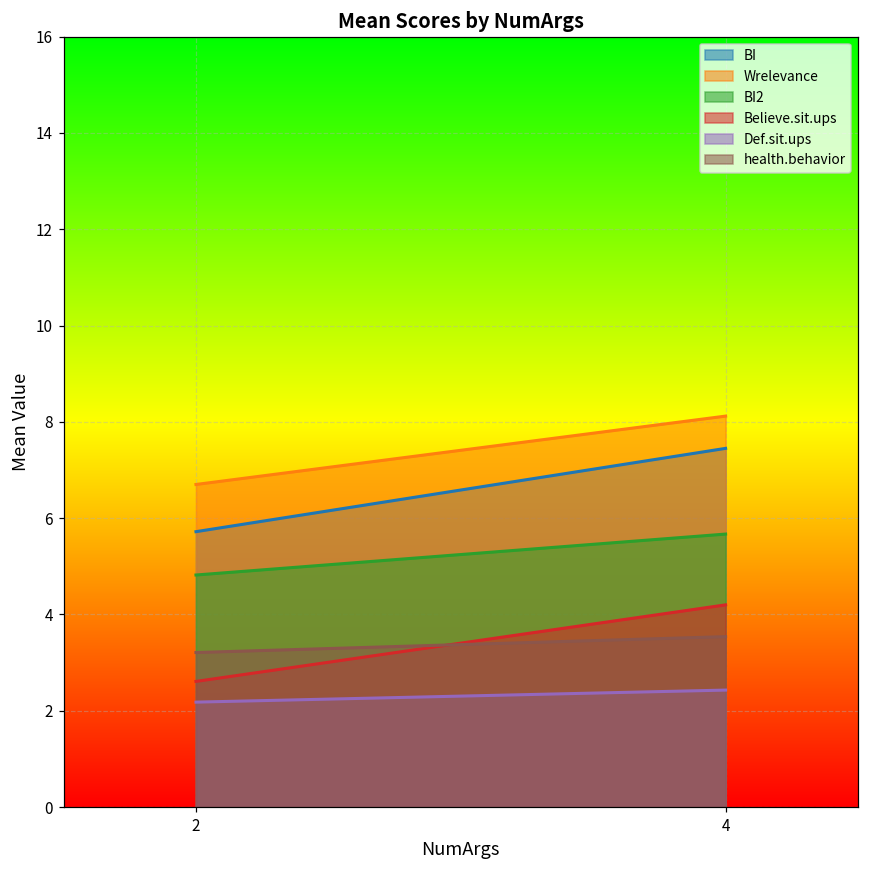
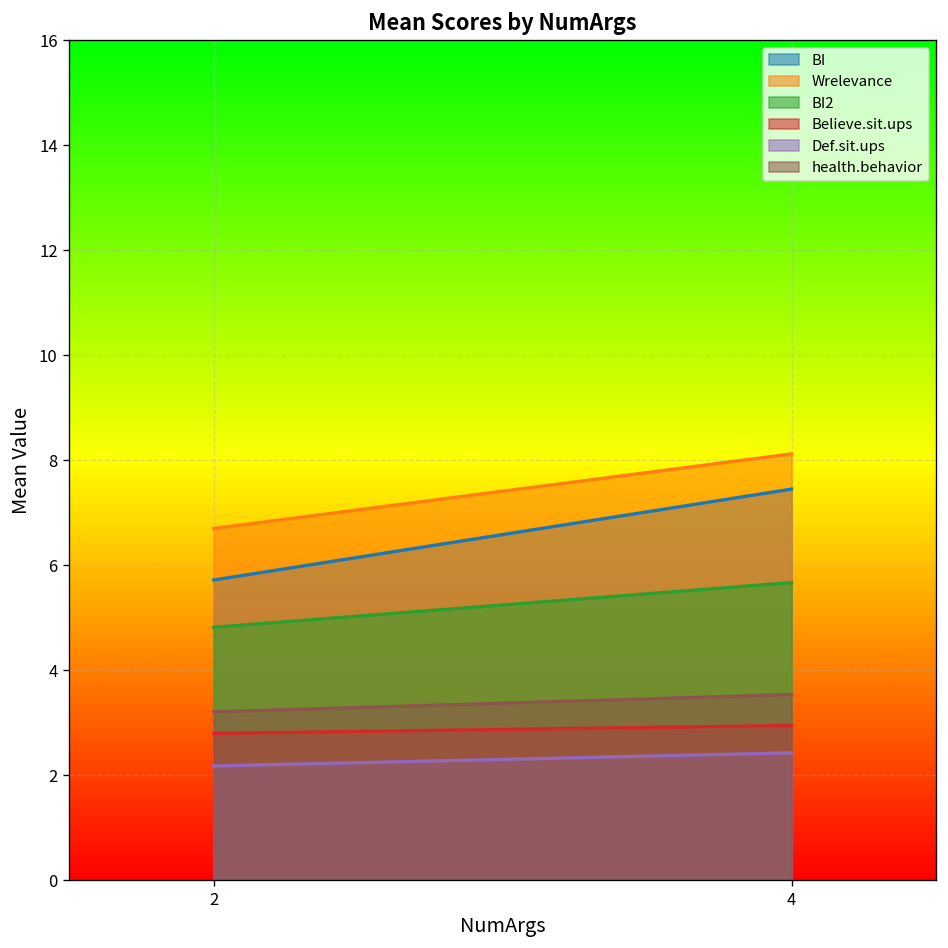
  {
    "BI": {
      "2": 5.7,
      "4": 7.5
    },
    "Wrelevance": {
      "2": 6.7,
      "4": 8.1
    },
    "BI2": {
      "2": 4.8,
      "4": 5.7
    },
    "Believe.sit.ups": {
-     "2": 2.6,
-     "4": 4.2
+     "2": 2.8,
+     "4": 3.0
    },
    "Def.sit.ups": {
      "2": 2.2,
      "4": 2.4
    },
    "health.behavior": {
      "2": 3.2,
      "4": 3.5
    }
  }
